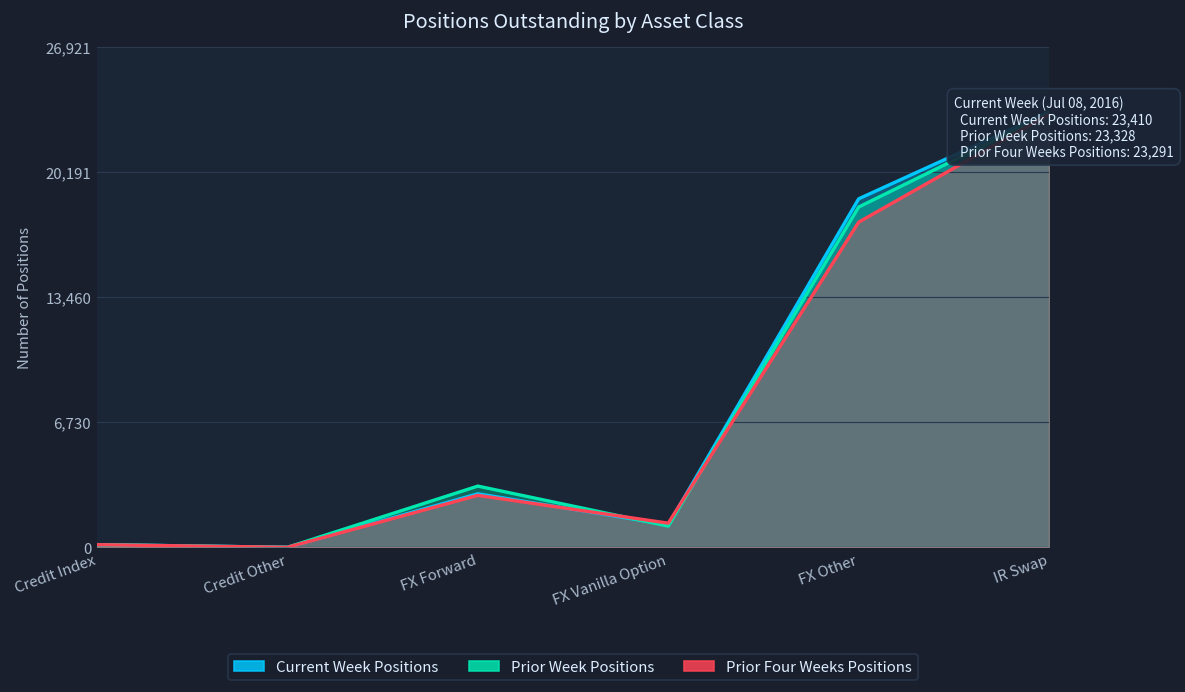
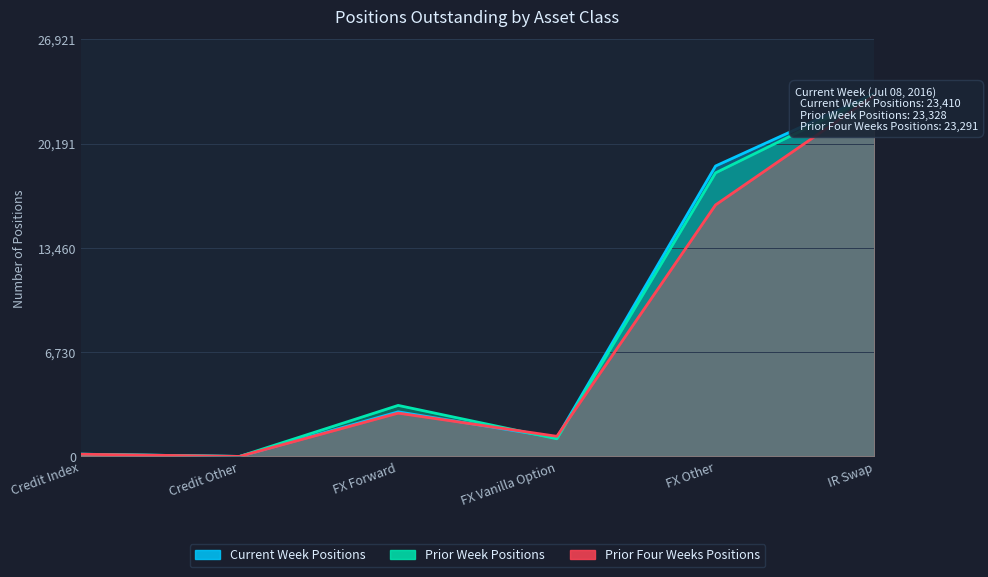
  {
    "Prior Four Weeks Positions": {
-     "FX Other": "17,500"
+     "FX Other": "16,200"
    }
  }
